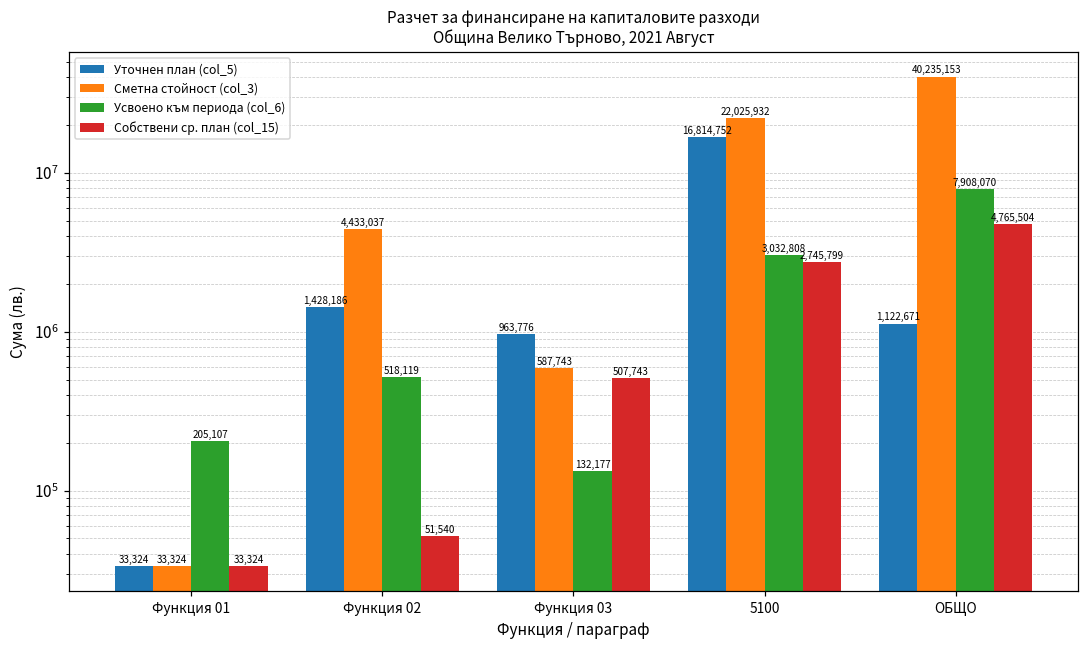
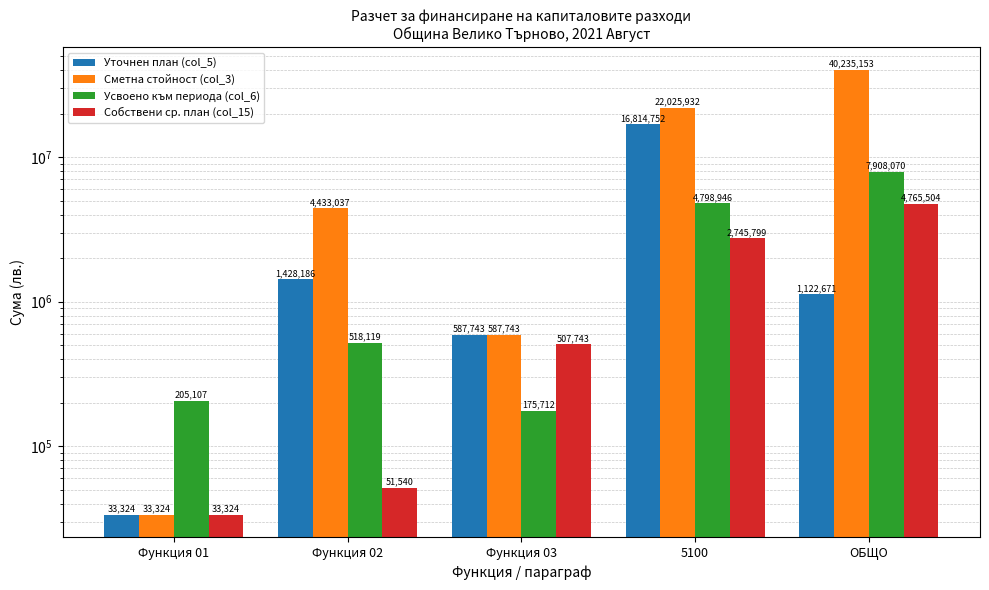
  {
    "Уточнен план (col_5)": {
      "Функция 01": "33,324",
      "Функция 02": "1,428,186",
-     "Функция 03": "963,776",
+     "Функция 03": "587,743",
      "5100": "16,814,752",
      "ОБЩО": "1,122,671"
    },
    "Сметна стойност (col_3)": {
      "Функция 01": "33,324",
      "Функция 02": "4,433,037",
      "Функция 03": "587,743",
      "5100": "22,025,932",
      "ОБЩО": "40,235,153"
    },
    "Усвоено към периода (col_6)": {
      "Функция 01": "205,107",
      "Функция 02": "518,119",
-     "Функция 03": "132,177",
-     "5100": "3,032,808",
+     "Функция 03": "175,712",
+     "5100": "4,798,946",
      "ОБЩО": "7,908,070"
    },
    "Собствени ср. план (col_15)": {
      "Функция 01": "33,324",
      "Функция 02": "51,540",
      "Функция 03": "507,743",
      "5100": "2,745,799",
      "ОБЩО": "4,765,504"
    }
  }
